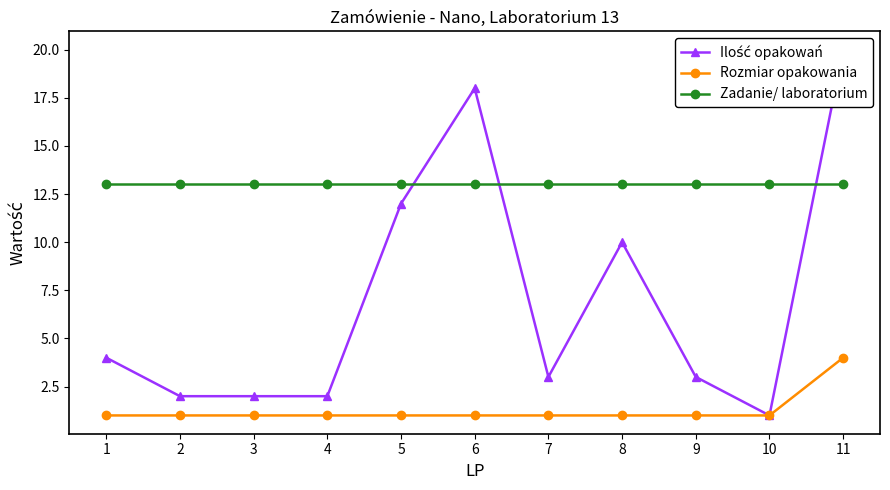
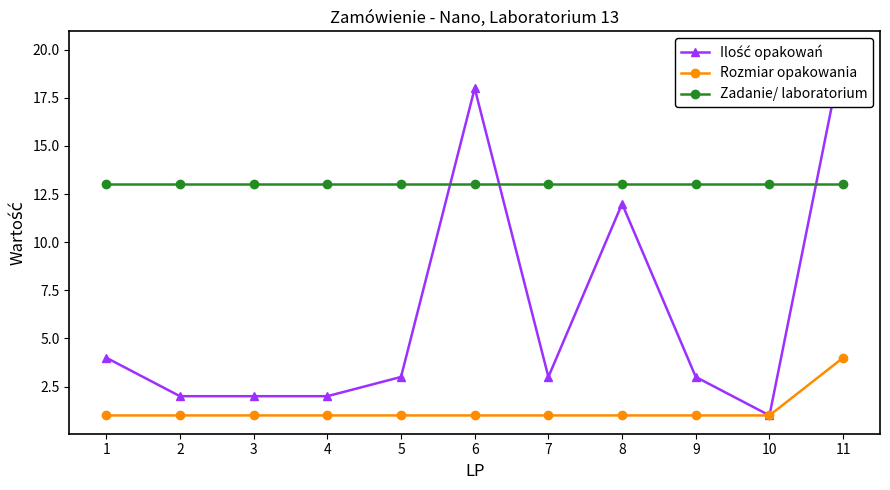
  {
    "Ilość opakowań": {
      "1": 4,
      "2": 2,
      "3": 2,
      "4": 2,
-     "5": 12,
+     "5": 3,
      "6": 18,
      "7": 3,
-     "8": 10,
+     "8": 12,
      "9": 3
    },
    "Rozmiar opakowania": {
      "1": 1,
      "2": 1,
      "3": 1,
      "4": 1,
      "5": 1,
      "6": 1,
      "7": 1,
      "8": 1,
      "9": 1,
      "11": 4
    },
    "Zadanie/ laboratorium": {
      "1": 13,
      "2": 13,
      "3": 13,
      "4": 13,
      "5": 13,
      "6": 13,
      "7": 13,
      "8": 13,
      "9": 13,
      "10": 13,
      "11": 13
    }
  }
